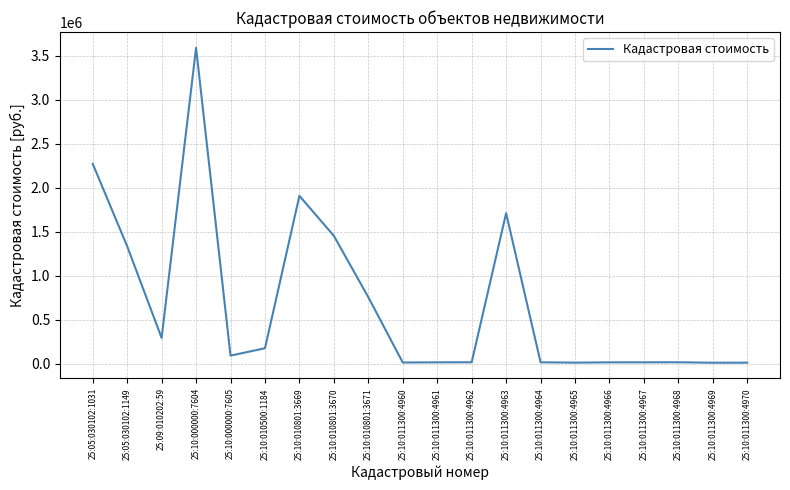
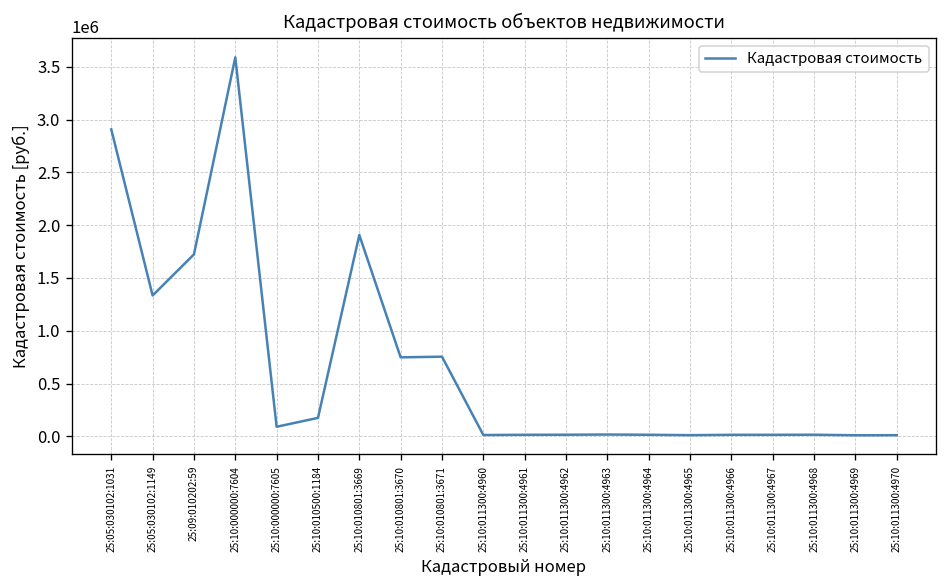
  {
-   "25:05:030102:1031": 2300000,
+   "25:05:030102:1031": 2900000,
    "25:05:030102:1149": 1300000,
-   "25:09:010202:59": 300000,
+   "25:09:010202:59": 1700000,
    "25:10:000000:7604": 3600000,
    "25:10:000000:7605": 100000,
    "25:10:010500:1184": 200000,
    "25:10:010801:3669": 1900000,
-   "25:10:010801:3670": 1500000,
+   "25:10:010801:3670": 700000,
    "25:10:010801:3671": 800000,
    "25:10:011300:4960": 0,
    "25:10:011300:4961": 0,
    "25:10:011300:4962": 0,
-   "25:10:011300:4963": 1700000,
+   "25:10:011300:4963": 0,
    "25:10:011300:4964": 0,
    "25:10:011300:4965": 0,
    "25:10:011300:4966": 0,
    "25:10:011300:4967": 0,
    "25:10:011300:4968": 0,
    "25:10:011300:4969": 0,
    "25:10:011300:4970": 0
  }
